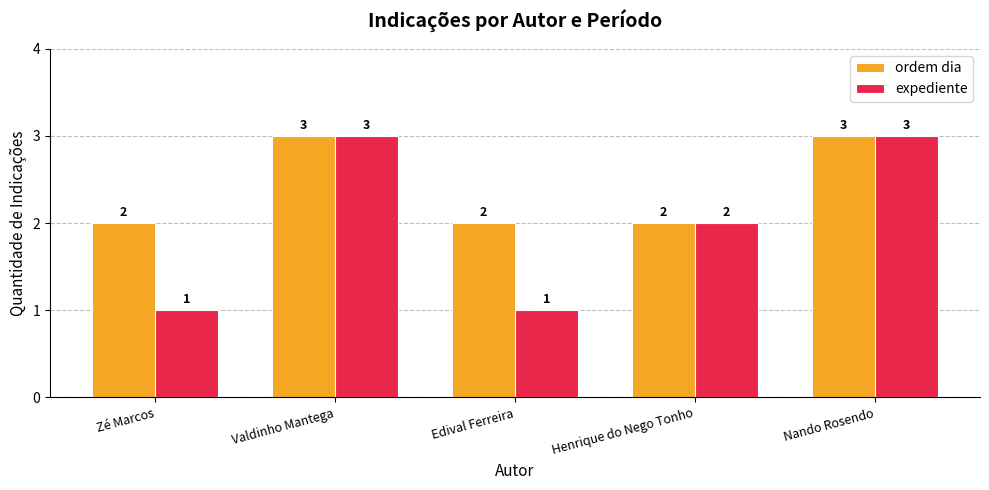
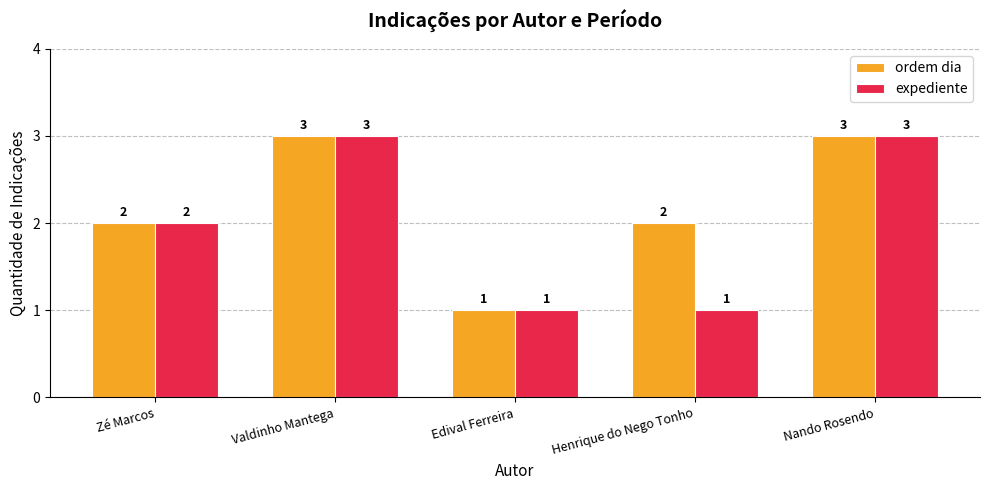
  {
    "ordem dia": {
      "Zé Marcos": 2,
      "Valdinho Mantega": 3,
-     "Edival Ferreira": 2,
+     "Edival Ferreira": 1,
      "Henrique do Nego Tonho": 2,
      "Nando Rosendo": 3
    },
    "expediente": {
-     "Zé Marcos": 1,
+     "Zé Marcos": 2,
      "Valdinho Mantega": 3,
      "Edival Ferreira": 1,
-     "Henrique do Nego Tonho": 2,
+     "Henrique do Nego Tonho": 1,
      "Nando Rosendo": 3
    }
  }
